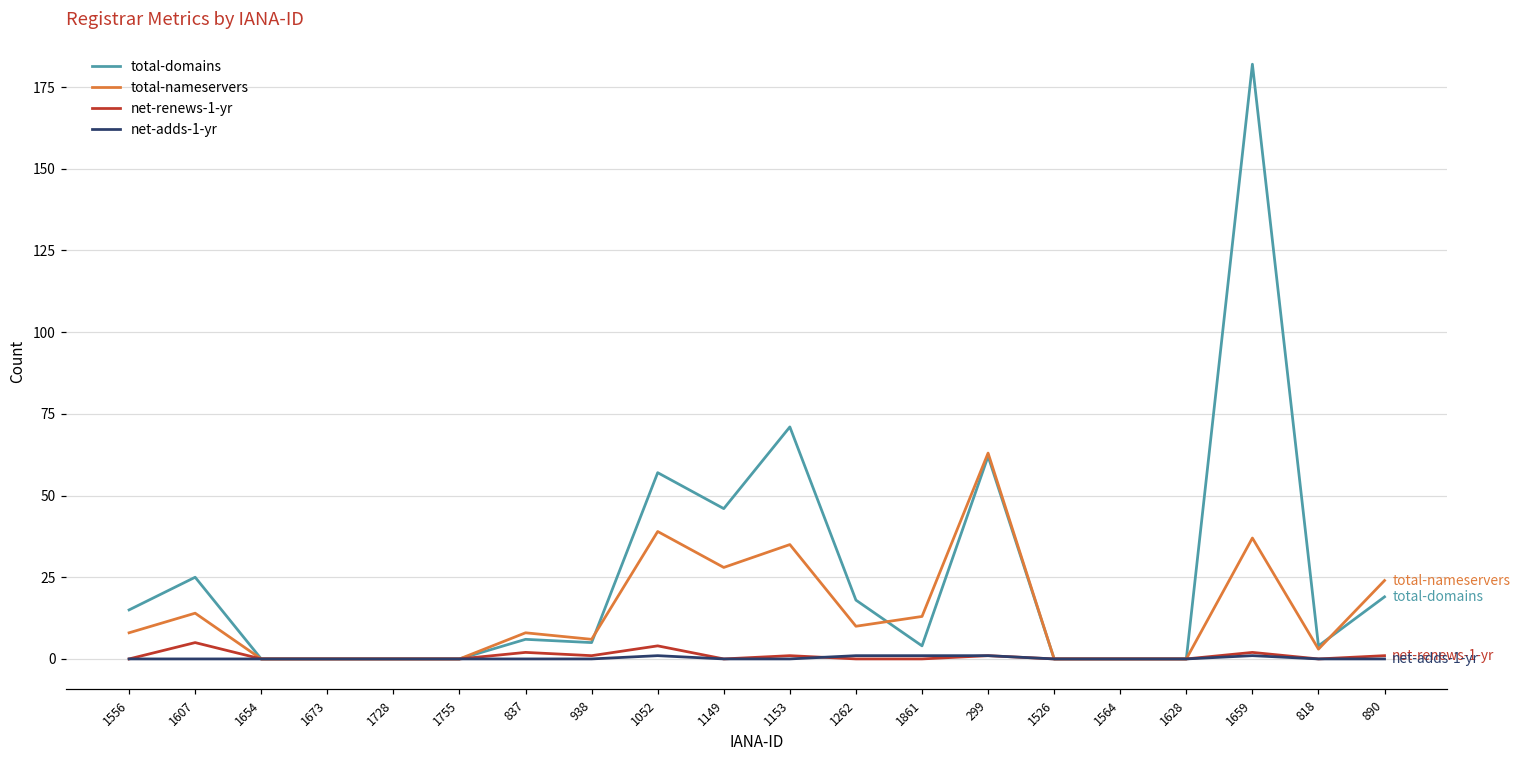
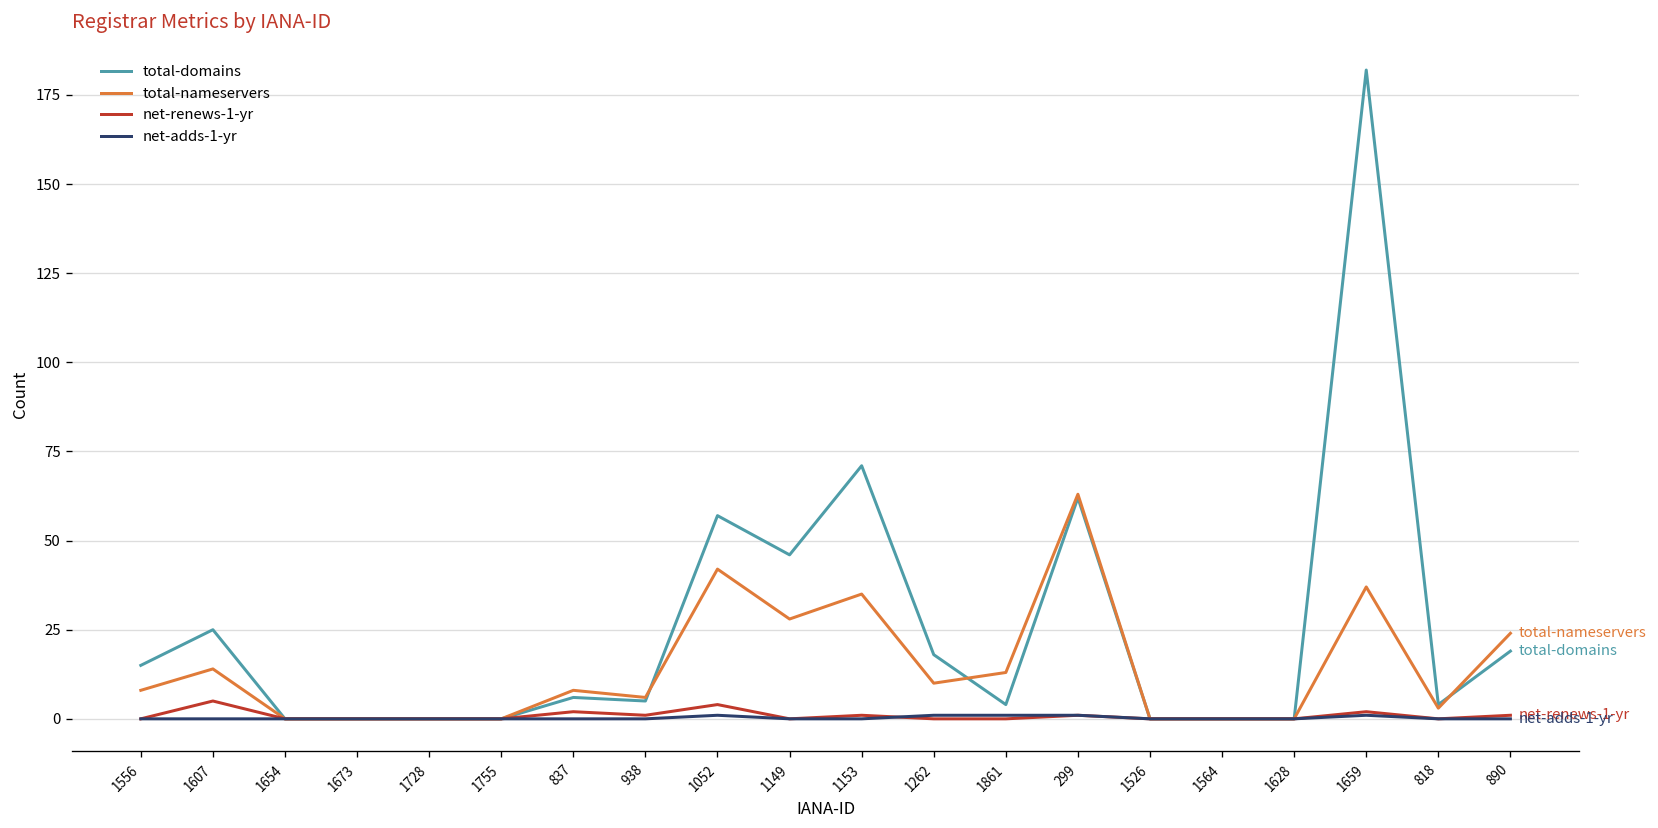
  {
    "total-domains": {
      "1556": 15,
      "1607": 25,
      "837": 6,
      "938": 5,
      "1052": 57,
      "1149": 46,
      "1153": 71,
      "1262": 18,
      "1861": 4,
      "299": 62,
      "1659": 182,
      "818": 4,
      "890": 19
    },
    "total-nameservers": {
      "1556": 8,
      "1607": 14,
      "837": 8,
      "938": 6,
-     "1052": 39,
+     "1052": 42,
      "1149": 28,
      "1153": 35,
      "1262": 10,
      "1861": 13,
      "299": 63,
      "1659": 37,
      "818": 3,
      "890": 24
    },
    "net-renews-1-yr": {
      "1607": 5,
      "837": 2,
      "938": 1,
      "1052": 4,
      "1153": 1,
      "1262": 0,
      "1861": 0,
      "1659": 2,
      "890": 1
    },
    "net-adds-1-yr": {
      "1607": 0,
      "837": 0,
      "938": 0,
      "1052": 1,
      "1153": 0,
      "1262": 1,
      "1861": 1,
      "1659": 1,
      "890": 0
    }
  }
